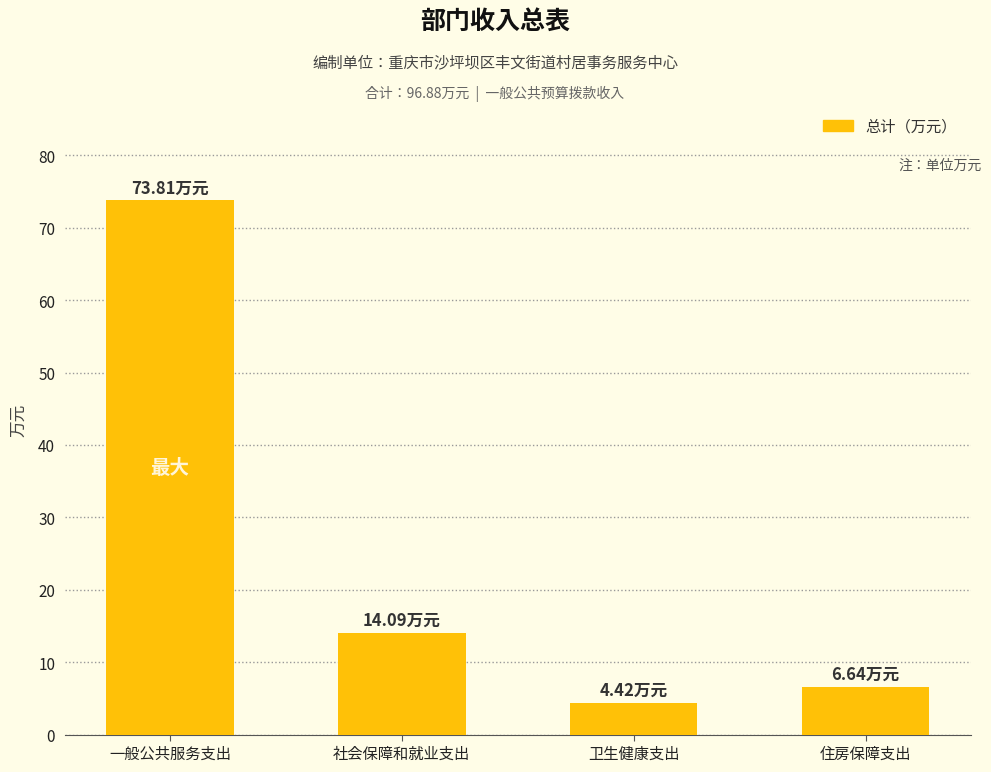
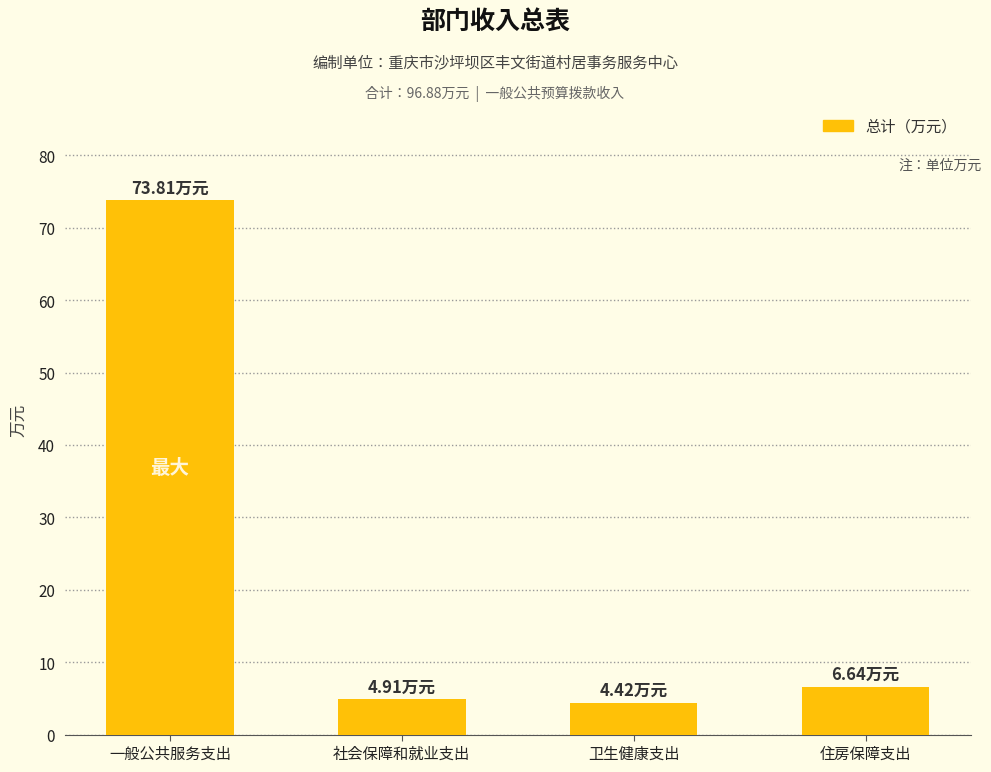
  {
    "一般公共服务支出": 73.81,
-   "社会保障和就业支出": 14.09,
+   "社会保障和就业支出": 4.91,
    "卫生健康支出": 4.42,
    "住房保障支出": 6.64
  }
